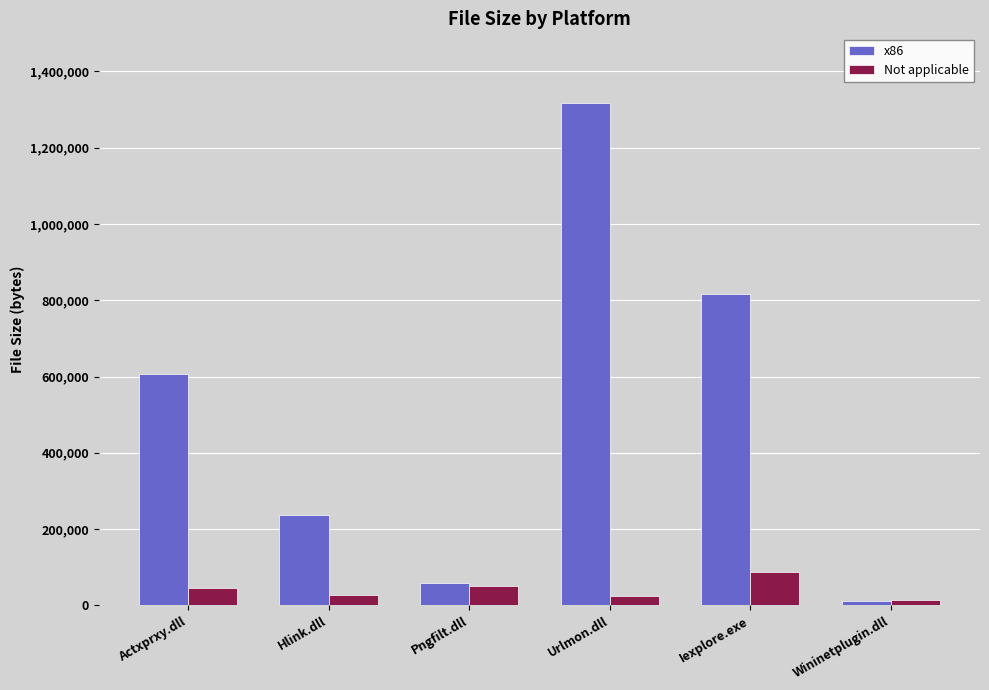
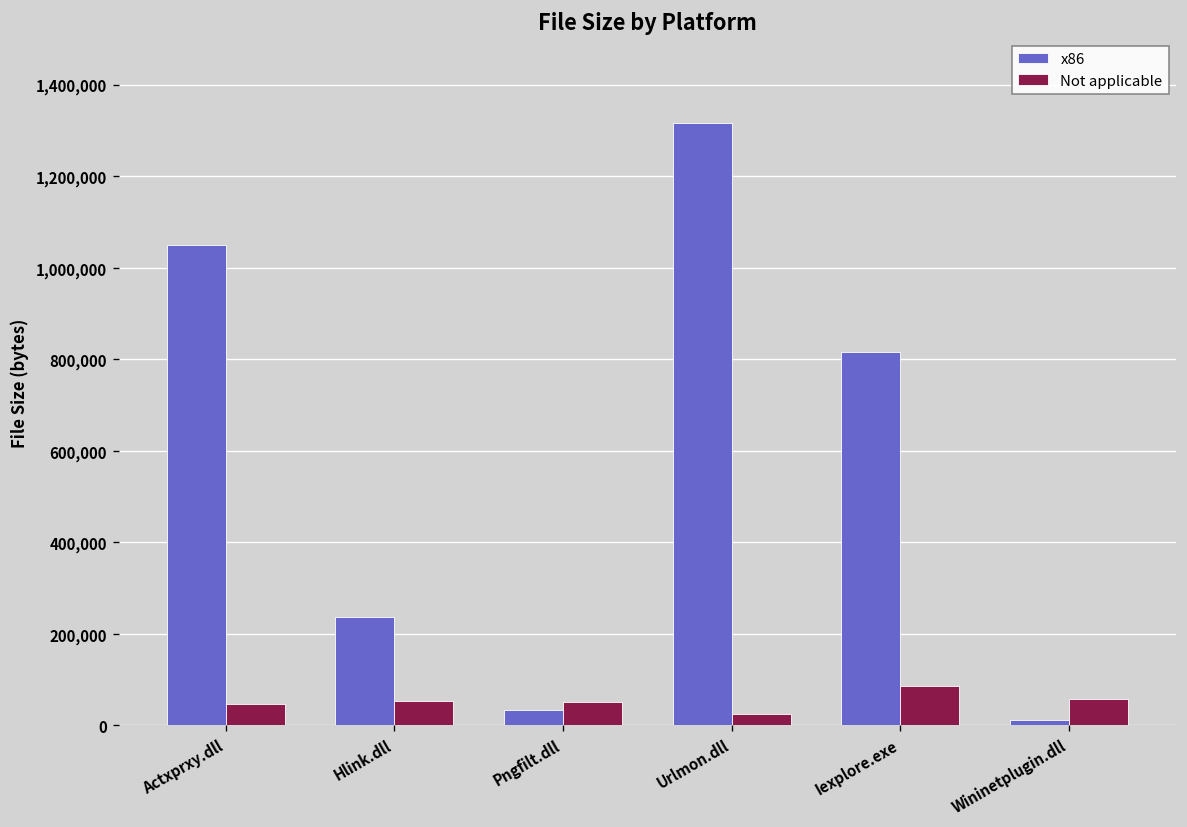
  {
    "x86": {
-     "Actxprxy.dll": "610,000",
+     "Actxprxy.dll": "1,050,000",
      "Hlink.dll": "240,000",
-     "Pngfilt.dll": "60,000",
+     "Pngfilt.dll": "30,000",
      "Urlmon.dll": "1,320,000",
      "Iexplore.exe": "820,000",
      "Wininetplugin.dll": "10,000"
    },
    "Not applicable": {
      "Actxprxy.dll": "50,000",
-     "Hlink.dll": "30,000",
+     "Hlink.dll": "50,000",
      "Pngfilt.dll": "50,000",
      "Urlmon.dll": "20,000",
      "Iexplore.exe": "90,000",
-     "Wininetplugin.dll": "20,000"
+     "Wininetplugin.dll": "60,000"
    }
  }
